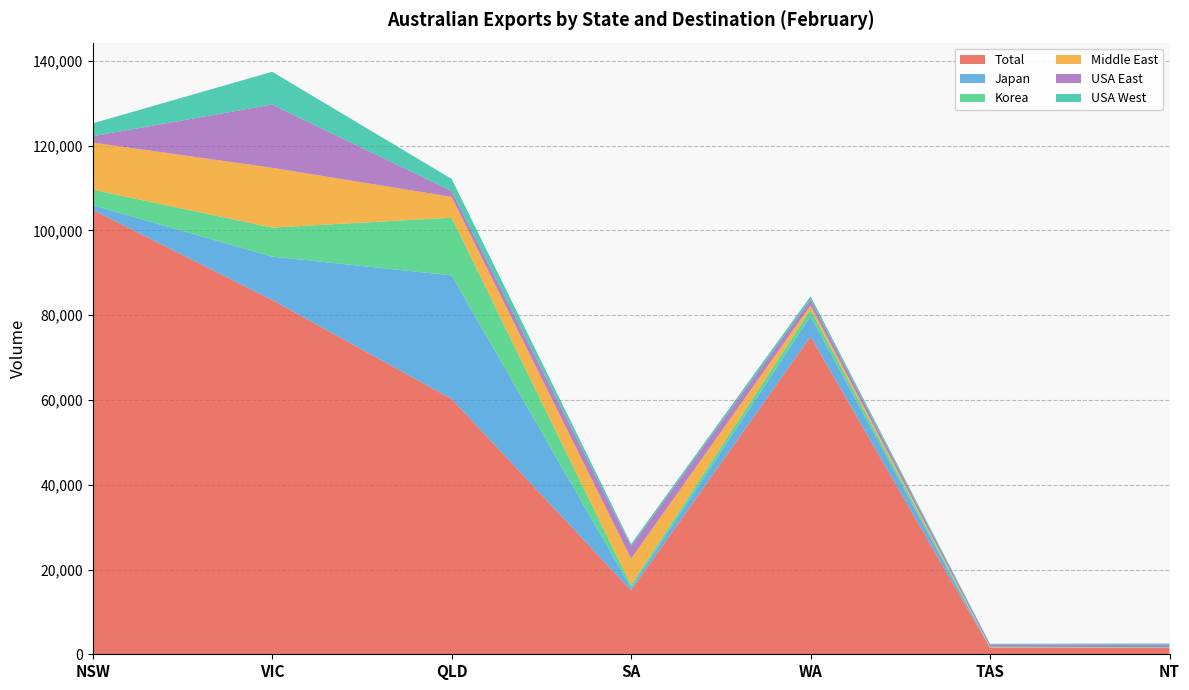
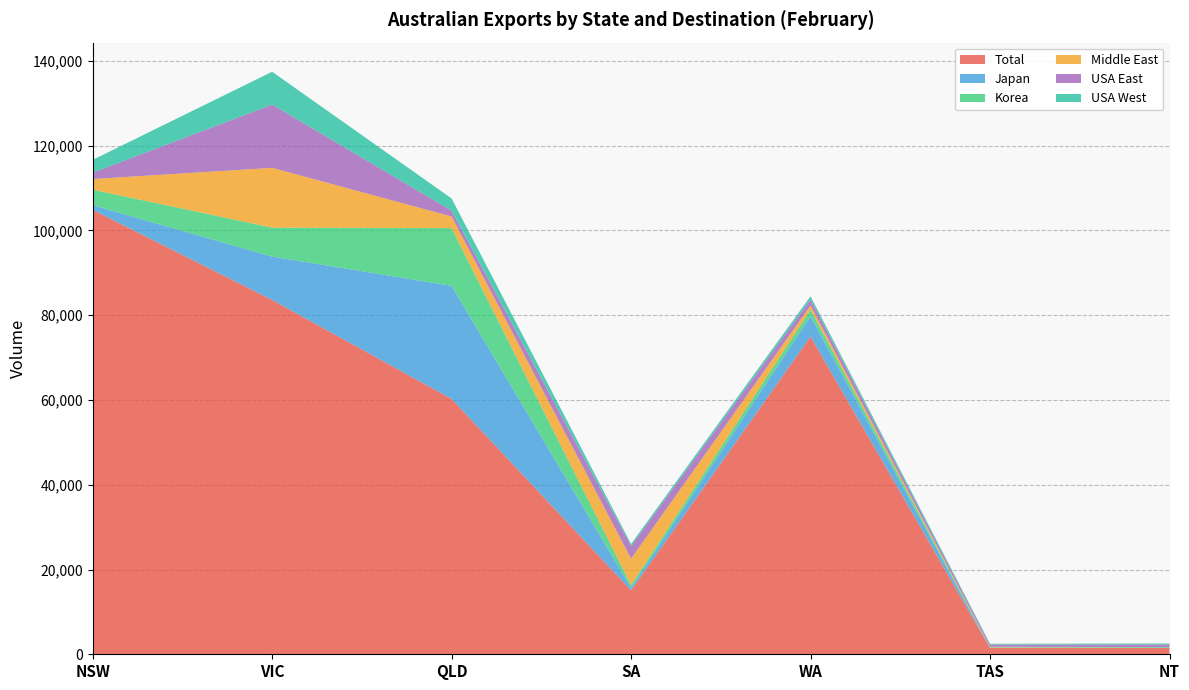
  {
    "Total": {
      "NSW": "105,000",
      "VIC": "84,000",
      "QLD": "60,000",
      "WA": "75,000"
    },
    "Japan": {
      "NSW": "1,000",
      "VIC": "10,000",
-     "QLD": "29,000",
+     "QLD": "27,000",
      "WA": "5,000"
    },
    "Middle East": {
-     "NSW": "11,000",
+     "NSW": "3,000",
      "VIC": "14,000",
-     "QLD": "5,000",
+     "QLD": "3,000",
      "SA": "6,000",
      "WA": "1,000"
    },
    "USA East": {
      "NSW": "1,000",
      "VIC": "15,000",
      "QLD": "1,000",
      "WA": "1,000"
    }
  }
